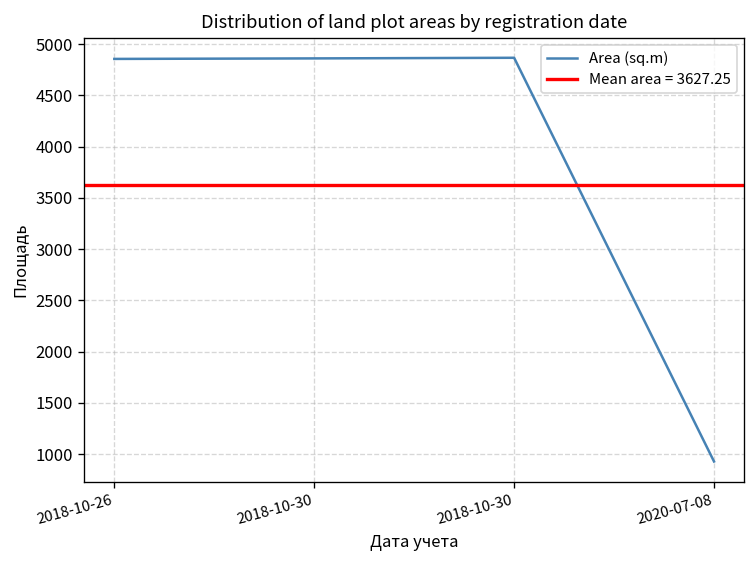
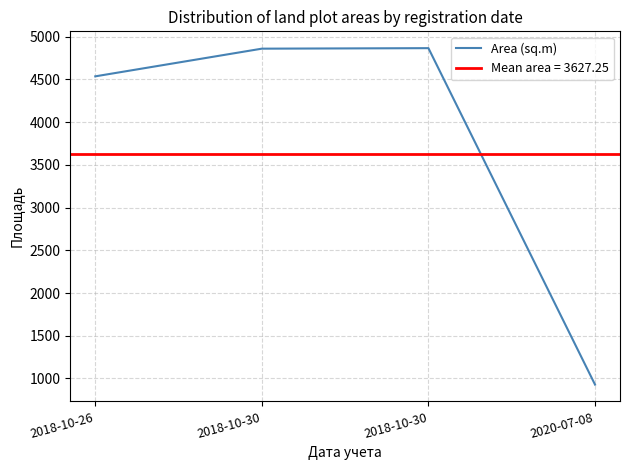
  {
-   "2018-10-26": 4900,
+   "2018-10-26": 4500,
    "2020-07-08": 900
  }
